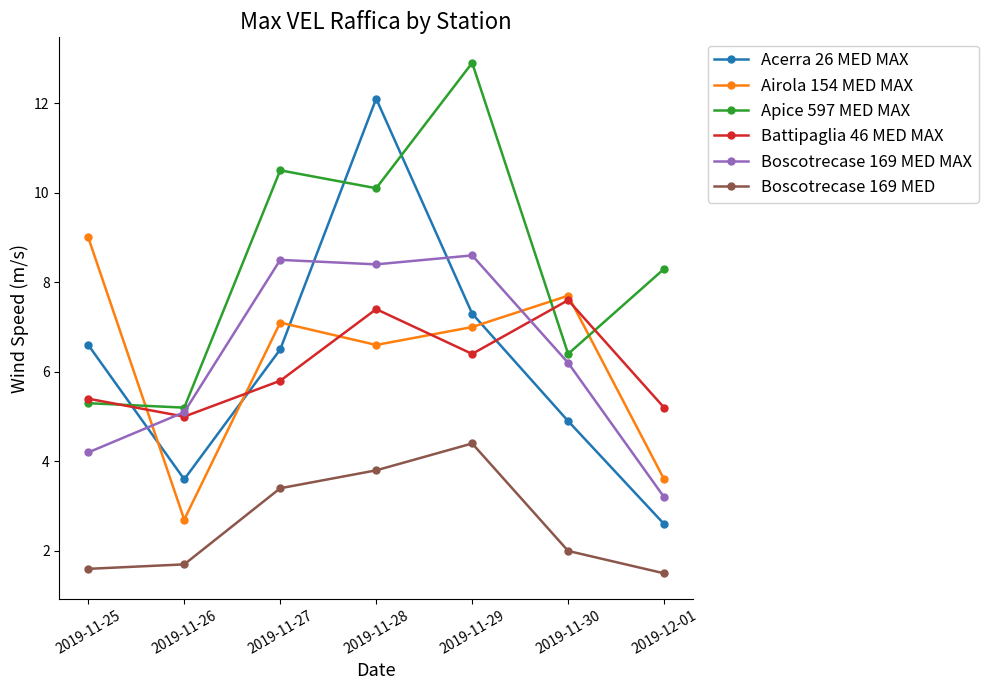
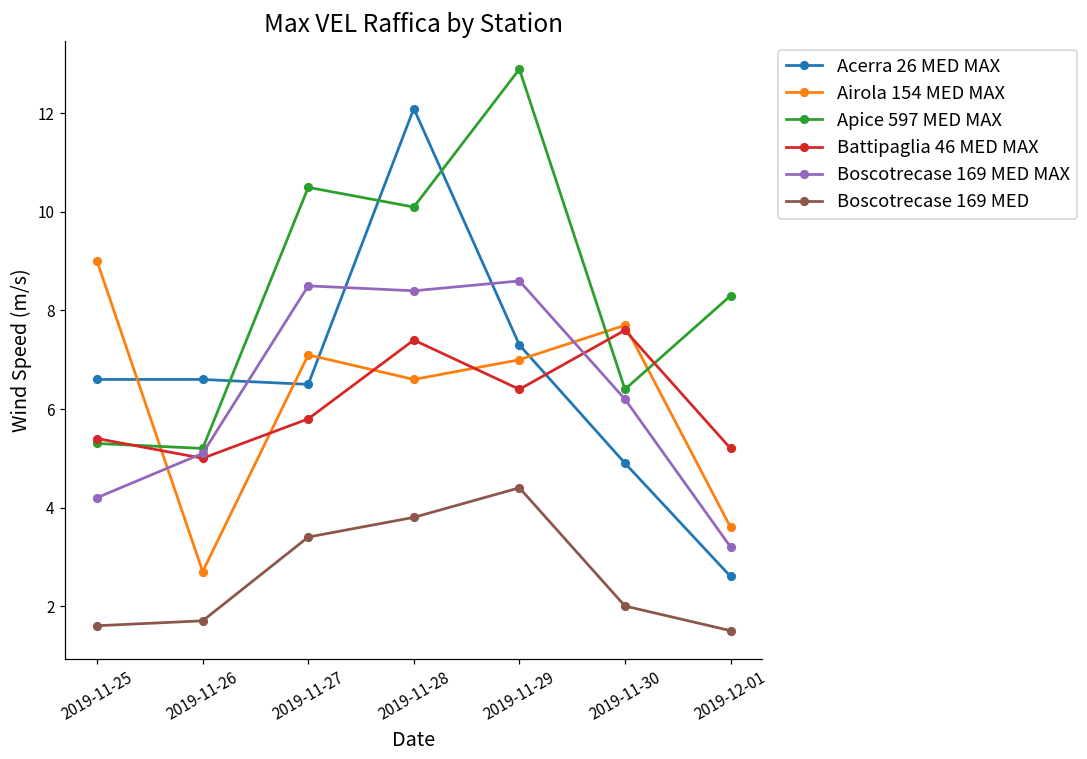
  {
    "Acerra 26 MED MAX": {
      "2019-11-25": 6.6,
-     "2019-11-26": 3.6,
+     "2019-11-26": 6.6,
      "2019-11-27": 6.5,
      "2019-11-28": 12.1,
      "2019-11-29": 7.3,
      "2019-11-30": 4.9,
      "2019-12-01": 2.6
    },
    "Airola 154 MED MAX": {
      "2019-11-25": 9.0,
      "2019-11-26": 2.7,
      "2019-11-27": 7.1,
      "2019-11-28": 6.6,
      "2019-11-29": 7.0,
      "2019-11-30": 7.7,
      "2019-12-01": 3.6
    },
    "Apice 597 MED MAX": {
      "2019-11-25": 5.3,
      "2019-11-26": 5.2,
      "2019-11-27": 10.5,
      "2019-11-28": 10.1,
      "2019-11-29": 12.9,
      "2019-11-30": 6.4,
      "2019-12-01": 8.3
    },
    "Battipaglia 46 MED MAX": {
      "2019-11-25": 5.4,
      "2019-11-26": 5.0,
      "2019-11-27": 5.8,
      "2019-11-28": 7.4,
      "2019-11-29": 6.4,
      "2019-11-30": 7.6,
      "2019-12-01": 5.2
    },
    "Boscotrecase 169 MED MAX": {
      "2019-11-25": 4.2,
      "2019-11-26": 5.1,
      "2019-11-27": 8.5,
      "2019-11-28": 8.4,
      "2019-11-29": 8.6,
      "2019-11-30": 6.2,
      "2019-12-01": 3.2
    },
    "Boscotrecase 169 MED": {
      "2019-11-25": 1.6,
      "2019-11-26": 1.7,
      "2019-11-27": 3.4,
      "2019-11-28": 3.8,
      "2019-11-29": 4.4,
      "2019-11-30": 2.0,
      "2019-12-01": 1.5
    }
  }
